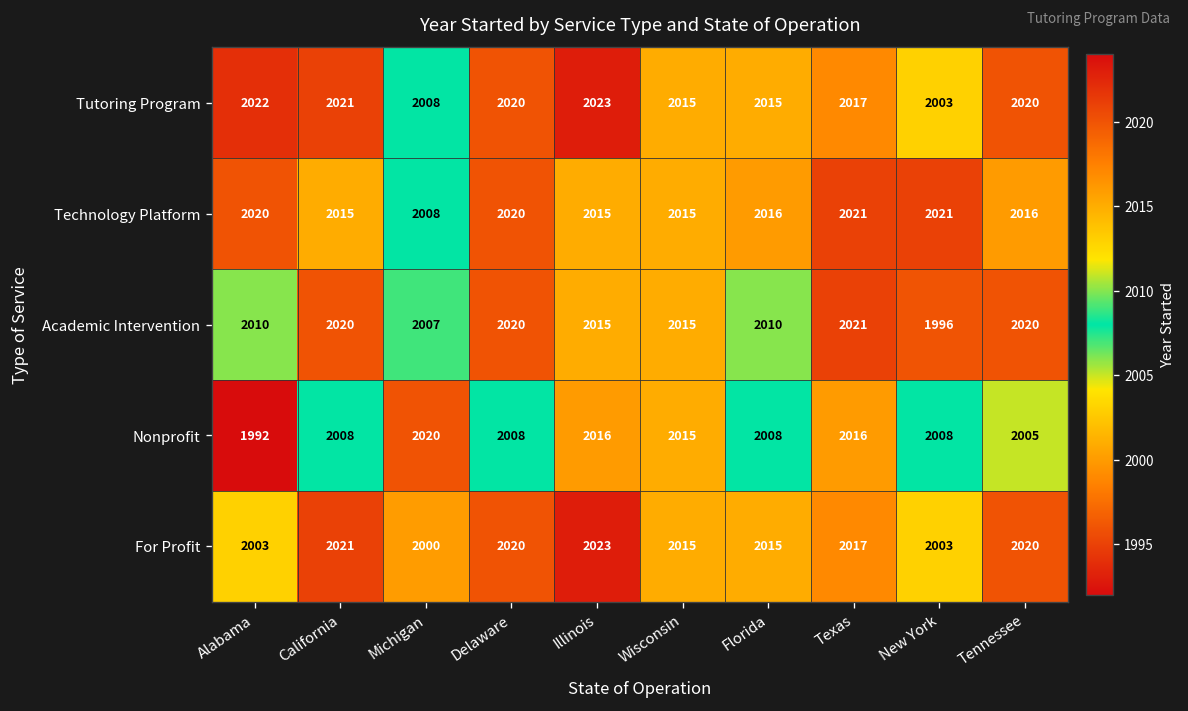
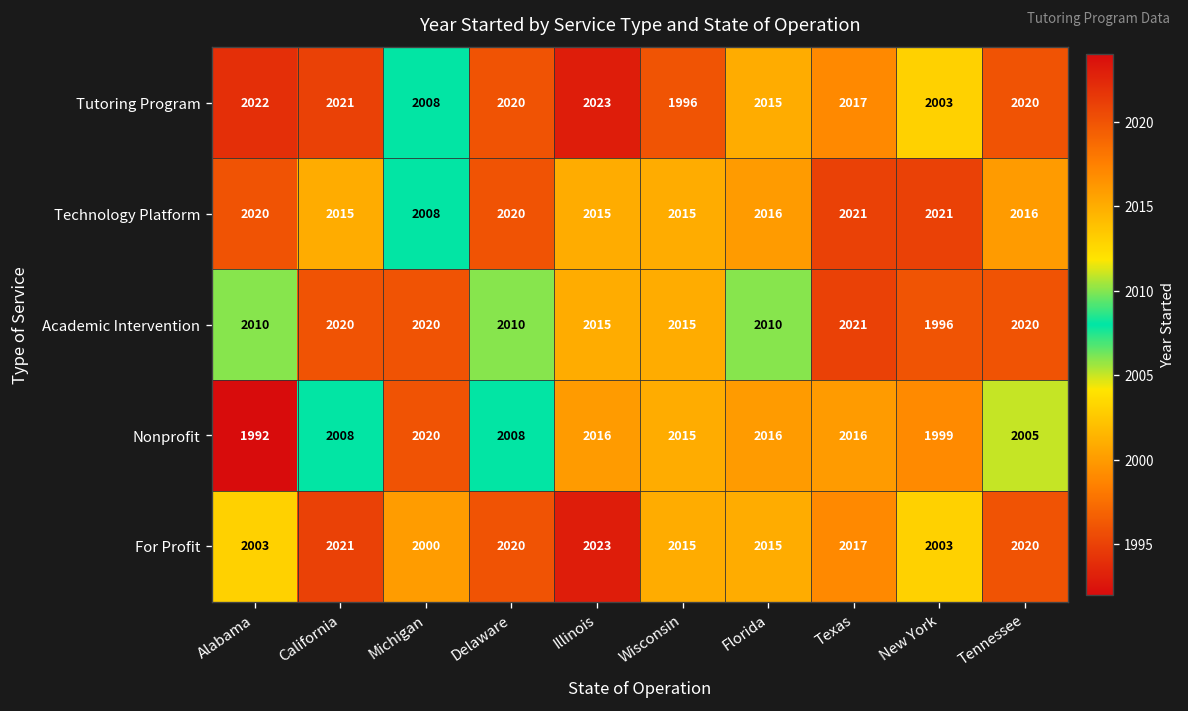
  {
    "Tutoring Program": {
      "Alabama": 2022,
      "California": 2021,
      "Michigan": 2008,
      "Delaware": 2020,
      "Illinois": 2023,
-     "Wisconsin": 2015,
+     "Wisconsin": 1996,
      "Florida": 2015,
      "Texas": 2017,
      "New York": 2003,
      "Tennessee": 2020
    },
    "Technology Platform": {
      "Alabama": 2020,
      "California": 2015,
      "Michigan": 2008,
      "Delaware": 2020,
      "Illinois": 2015,
      "Wisconsin": 2015,
      "Florida": 2016,
      "Texas": 2021,
      "New York": 2021,
      "Tennessee": 2016
    },
    "Academic Intervention": {
      "Alabama": 2010,
      "California": 2020,
-     "Michigan": 2007,
-     "Delaware": 2020,
+     "Michigan": 2020,
+     "Delaware": 2010,
      "Illinois": 2015,
      "Wisconsin": 2015,
      "Florida": 2010,
      "Texas": 2021,
      "New York": 1996,
      "Tennessee": 2020
    },
    "Nonprofit": {
      "Alabama": 1992,
      "California": 2008,
      "Michigan": 2020,
      "Delaware": 2008,
      "Illinois": 2016,
      "Wisconsin": 2015,
-     "Florida": 2008,
+     "Florida": 2016,
      "Texas": 2016,
-     "New York": 2008,
+     "New York": 1999,
      "Tennessee": 2005
    },
    "For Profit": {
      "Alabama": 2003,
      "California": 2021,
      "Michigan": 2000,
      "Delaware": 2020,
      "Illinois": 2023,
      "Wisconsin": 2015,
      "Florida": 2015,
      "Texas": 2017,
      "New York": 2003,
      "Tennessee": 2020
    }
  }
